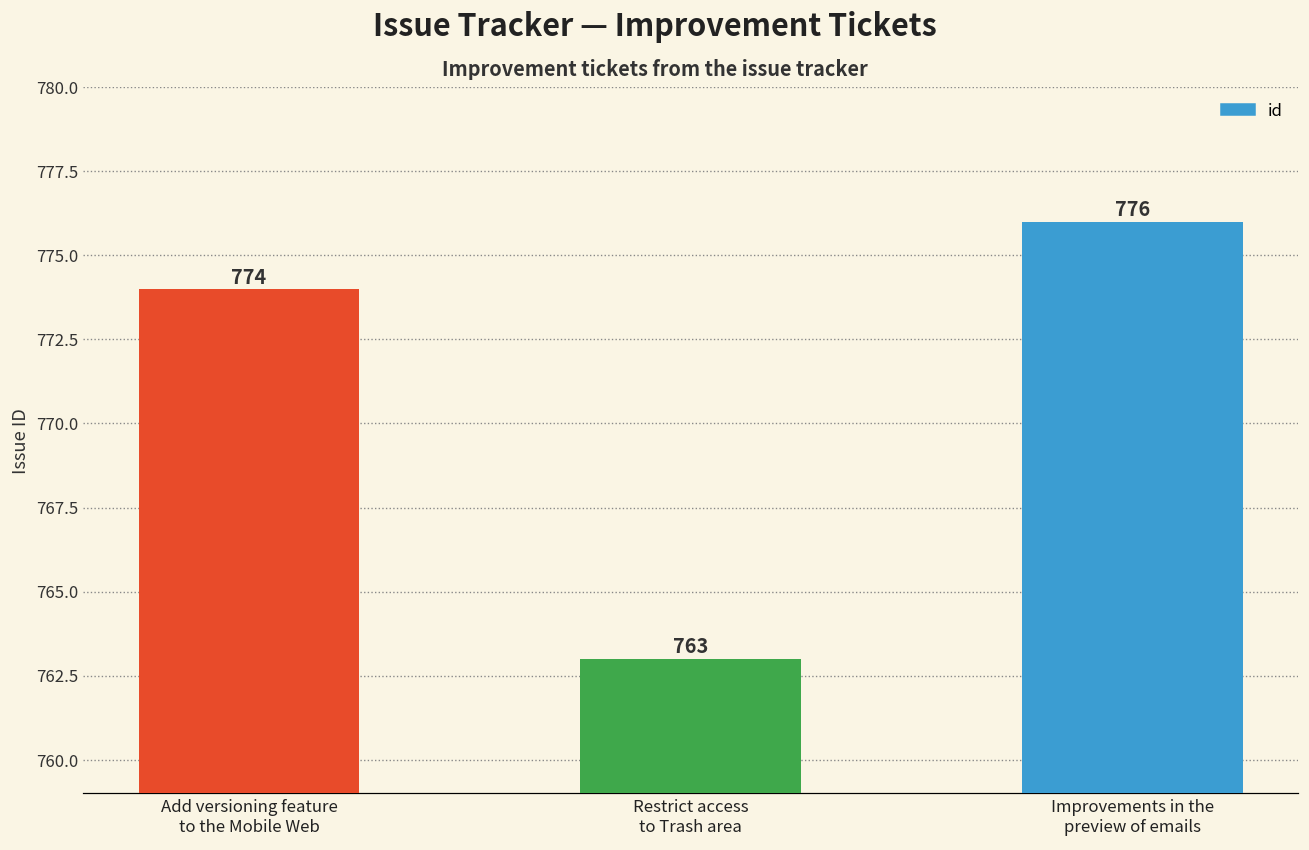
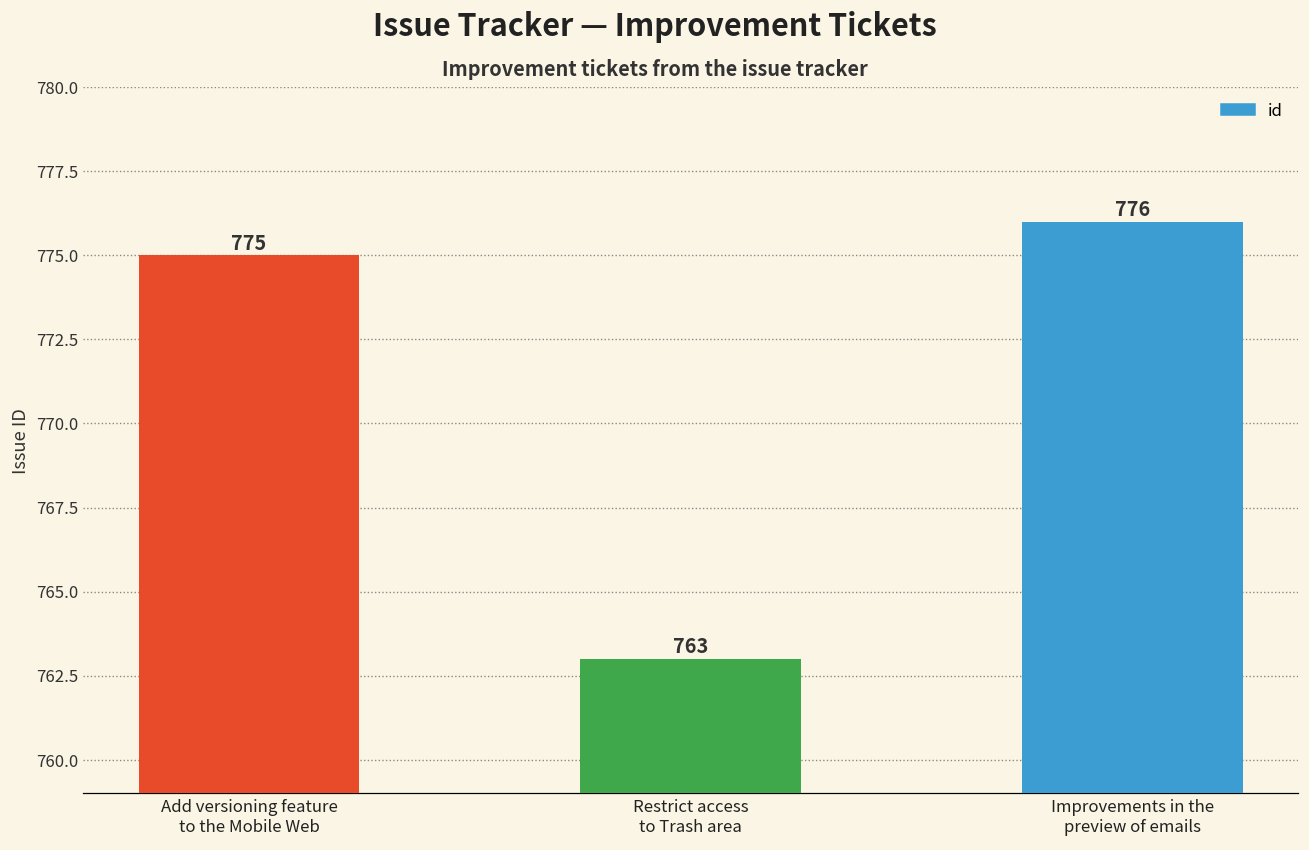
  {
-   "Add versioning feature to the Mobile Web": 774,
+   "Add versioning feature to the Mobile Web": 775,
    "Restrict access to Trash area": 763,
    "Improvements in the preview of emails": 776
  }
